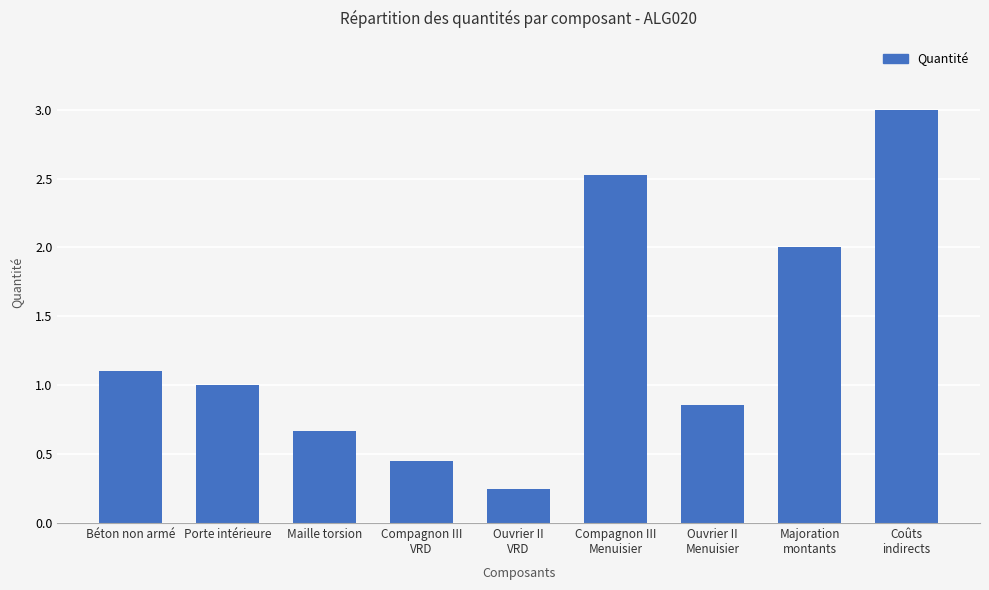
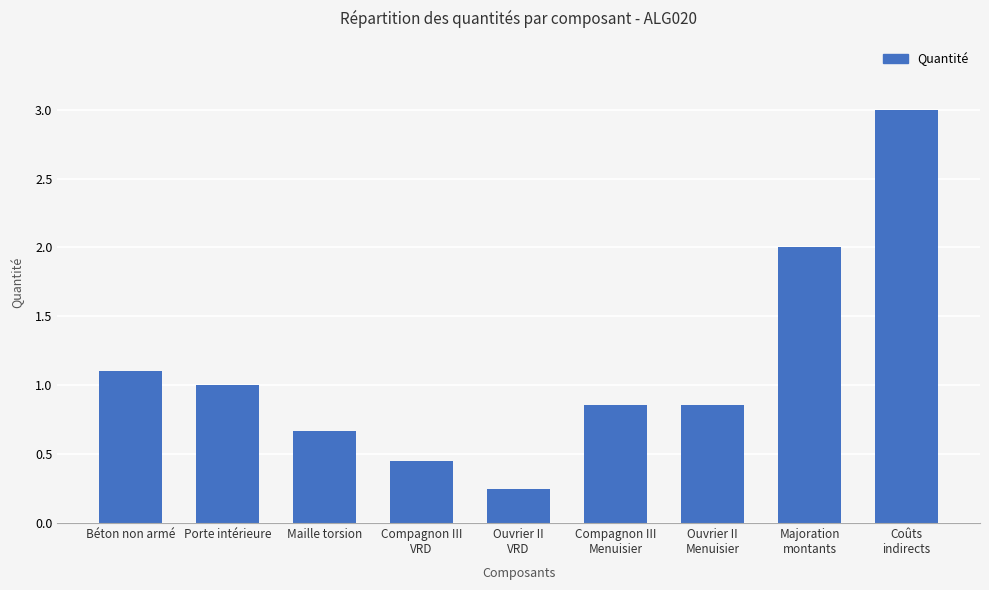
  {
    "Béton non armé": 1.10,
    "Porte intérieure": 1.00,
    "Maille torsion": 0.67,
    "Compagnon III VRD": 0.45,
    "Ouvrier II VRD": 0.25,
-   "Compagnon III Menuisier": 2.53,
+   "Compagnon III Menuisier": 0.86,
    "Ouvrier II Menuisier": 0.86,
    "Majoration montants": 2.00,
    "Coûts indirects": 3.00
  }
